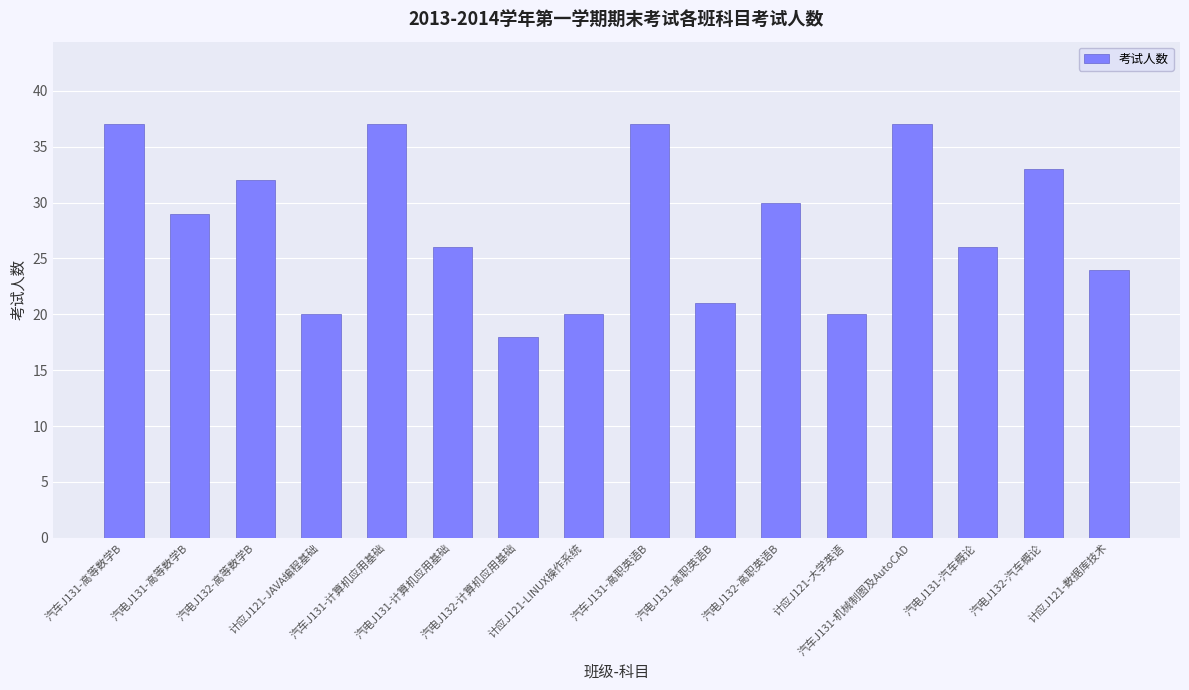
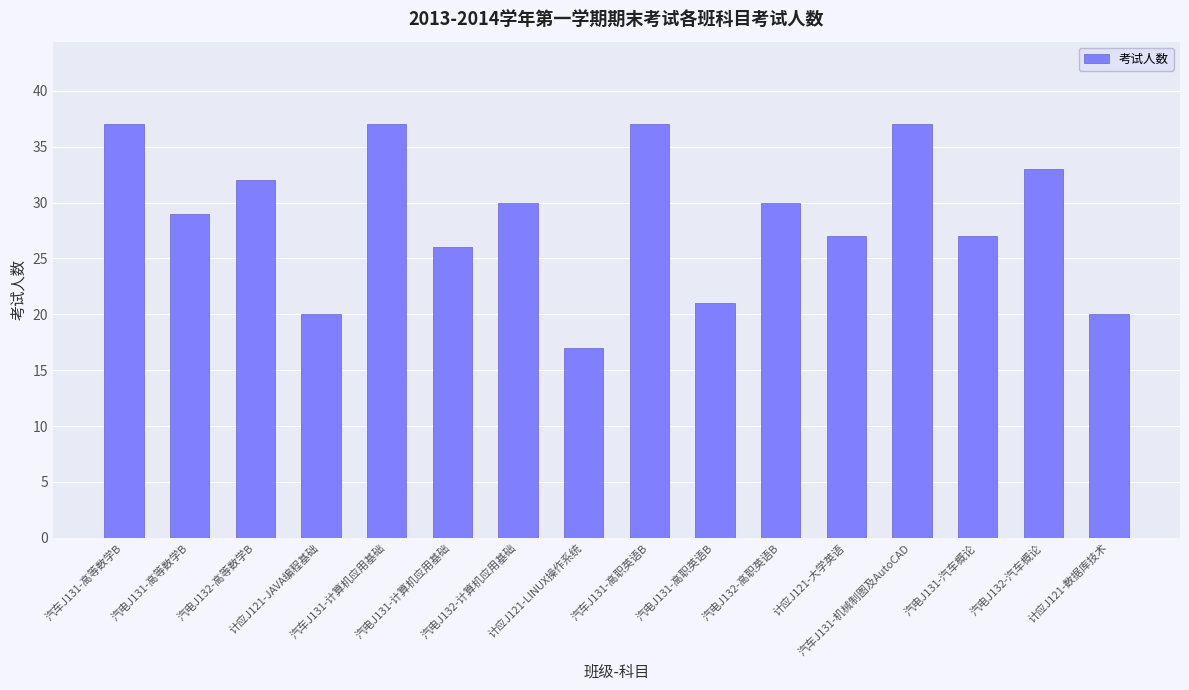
  {
    "汽车J131-高等数学B": 37,
    "汽电J131-高等数学B": 29,
    "汽电J132-高等数学B": 32,
    "计应J121-JAVA编程基础": 20,
    "汽车J131-计算机应用基础": 37,
    "汽电J131-计算机应用基础": 26,
-   "汽电J132-计算机应用基础": 18,
-   "计应J121-LINUX操作系统": 20,
+   "汽电J132-计算机应用基础": 30,
+   "计应J121-LINUX操作系统": 17,
    "汽车J131-高职英语B": 37,
    "汽电J131-高职英语B": 21,
    "汽电J132-高职英语B": 30,
-   "计应J121-大学英语": 20,
+   "计应J121-大学英语": 27,
    "汽车J131-机械制图及AutoCAD": 37,
-   "汽电J131-汽车概论": 26,
+   "汽电J131-汽车概论": 27,
    "汽电J132-汽车概论": 33,
-   "计应J121-数据库技术": 24
+   "计应J121-数据库技术": 20
  }
